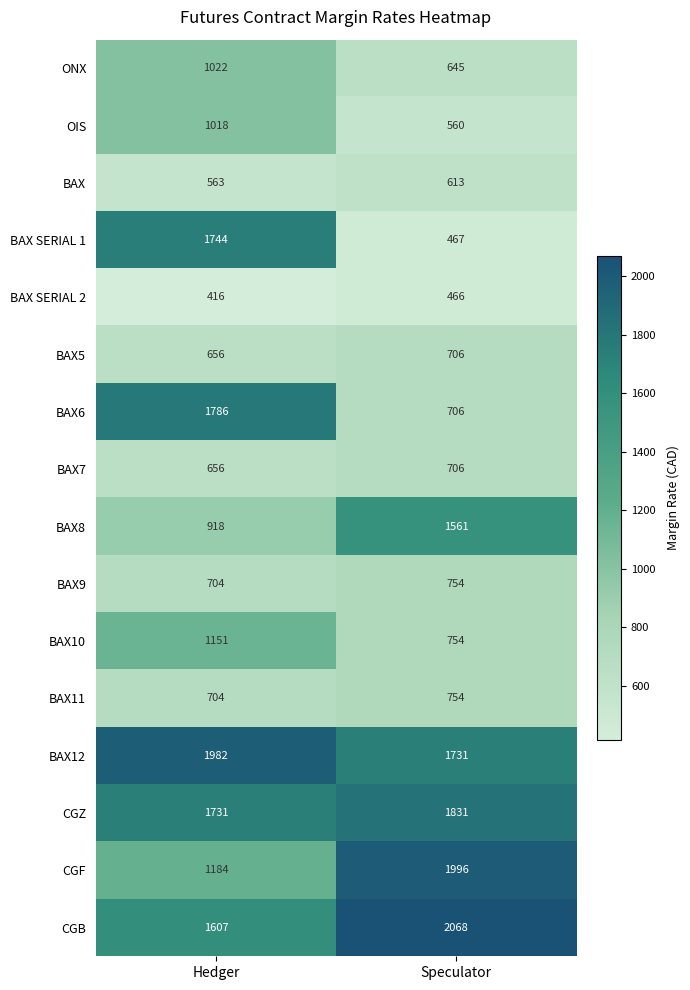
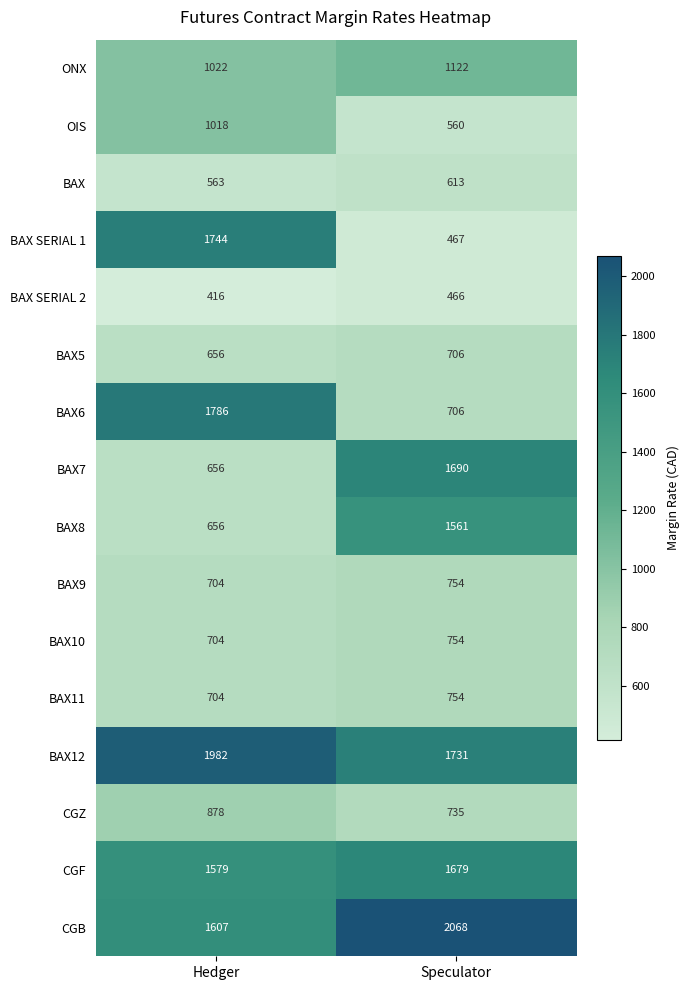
  {
    "ONX": {
      "Hedger": 1022,
-     "Speculator": 645
+     "Speculator": 1122
    },
    "OIS": {
      "Hedger": 1018,
      "Speculator": 560
    },
    "BAX": {
      "Hedger": 563,
      "Speculator": 613
    },
    "BAX SERIAL 1": {
      "Hedger": 1744,
      "Speculator": 467
    },
    "BAX SERIAL 2": {
      "Hedger": 416,
      "Speculator": 466
    },
    "BAX5": {
      "Hedger": 656,
      "Speculator": 706
    },
    "BAX6": {
      "Hedger": 1786,
      "Speculator": 706
    },
    "BAX7": {
      "Hedger": 656,
-     "Speculator": 706
+     "Speculator": 1690
    },
    "BAX8": {
-     "Hedger": 918,
+     "Hedger": 656,
      "Speculator": 1561
    },
    "BAX9": {
      "Hedger": 704,
      "Speculator": 754
    },
    "BAX10": {
-     "Hedger": 1151,
+     "Hedger": 704,
      "Speculator": 754
    },
    "BAX11": {
      "Hedger": 704,
      "Speculator": 754
    },
    "BAX12": {
      "Hedger": 1982,
      "Speculator": 1731
    },
    "CGZ": {
-     "Hedger": 1731,
-     "Speculator": 1831
+     "Hedger": 878,
+     "Speculator": 735
    },
    "CGF": {
-     "Hedger": 1184,
-     "Speculator": 1996
+     "Hedger": 1579,
+     "Speculator": 1679
    },
    "CGB": {
      "Hedger": 1607,
      "Speculator": 2068
    }
  }
